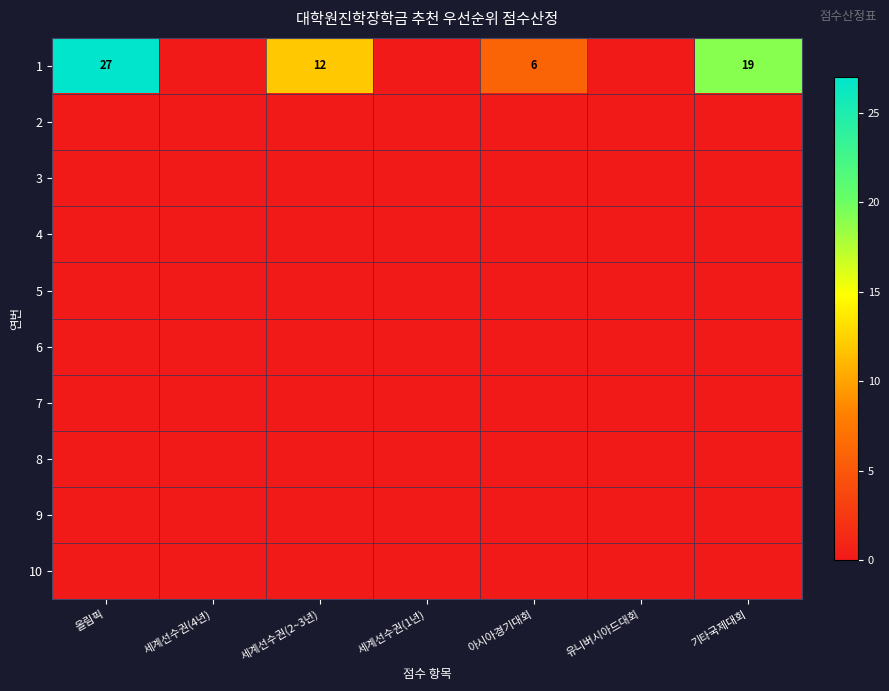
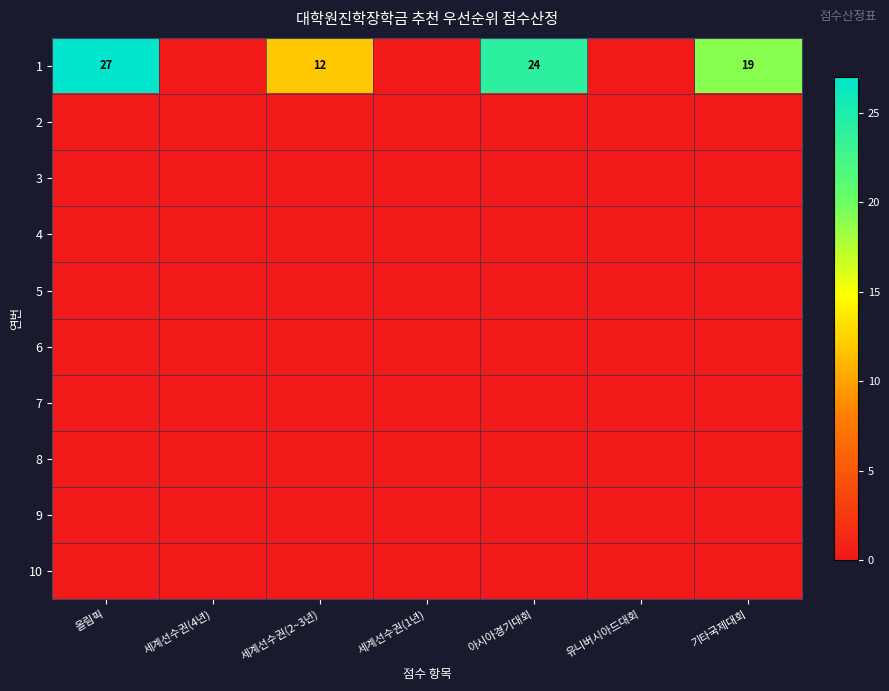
  {
    "1": {
      "올림픽": 27,
      "세계선수권(2~3년)": 12,
-     "아시아경기대회": 6,
+     "아시아경기대회": 24,
      "기타국제대회": 19
    }
  }
